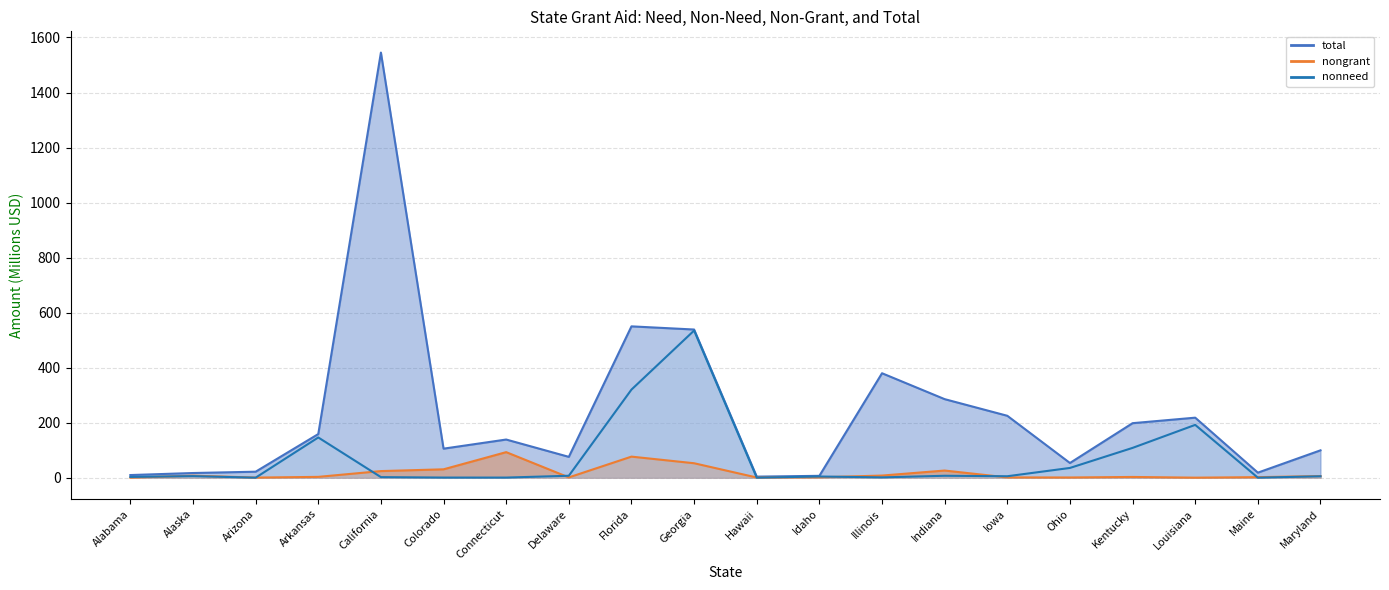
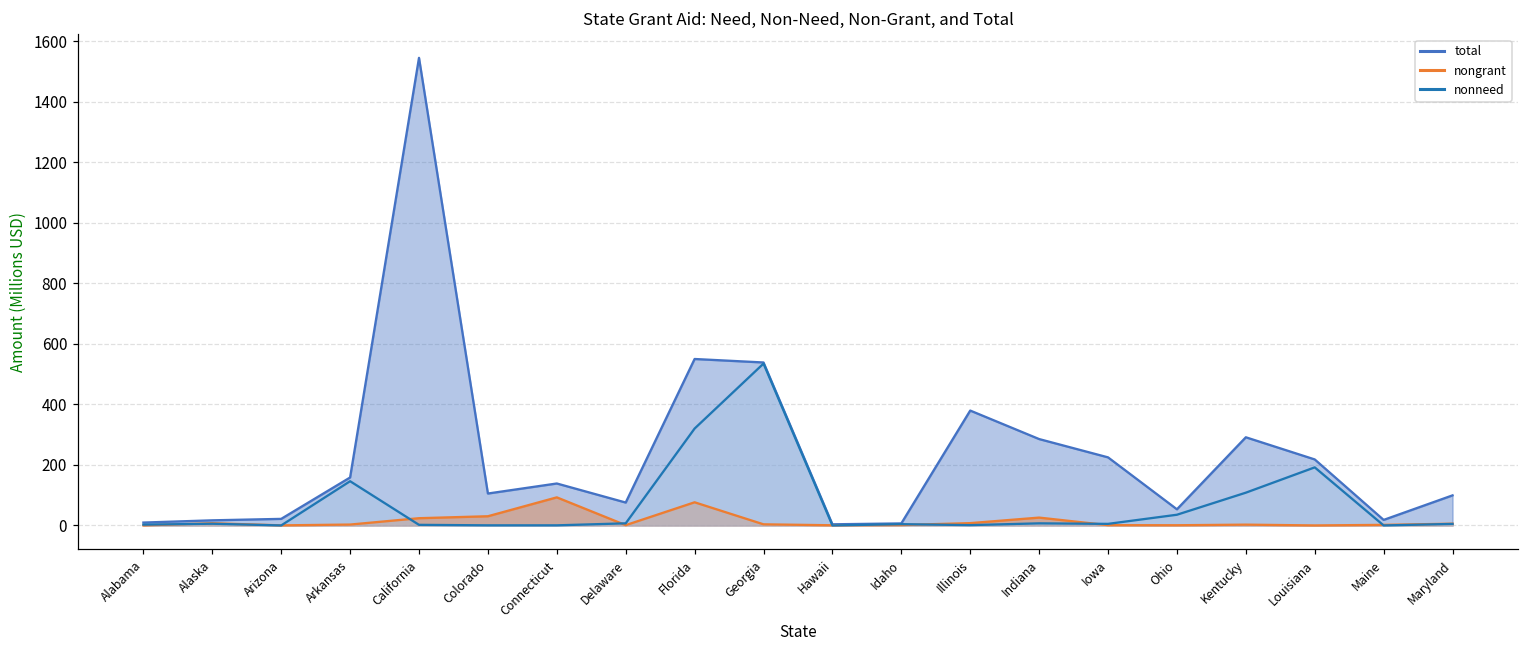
  {
    "total": {
      "Alaska": 20,
      "Arizona": 20,
      "Arkansas": 160,
      "California": 1550,
      "Colorado": 110,
      "Connecticut": 140,
      "Delaware": 80,
      "Florida": 550,
      "Illinois": 380,
      "Indiana": 290,
      "Iowa": 220,
      "Ohio": 50,
-     "Kentucky": 200,
+     "Kentucky": 290,
      "Louisiana": 220,
      "Maine": 20,
      "Maryland": 100
    },
    "nongrant": {
      "Arkansas": 0,
      "California": 20,
      "Colorado": 30,
      "Connecticut": 90,
      "Florida": 80,
-     "Georgia": 50,
+     "Georgia": 0,
      "Indiana": 30,
      "Ohio": 0,
      "Kentucky": 0,
      "Louisiana": 0
    }
  }
